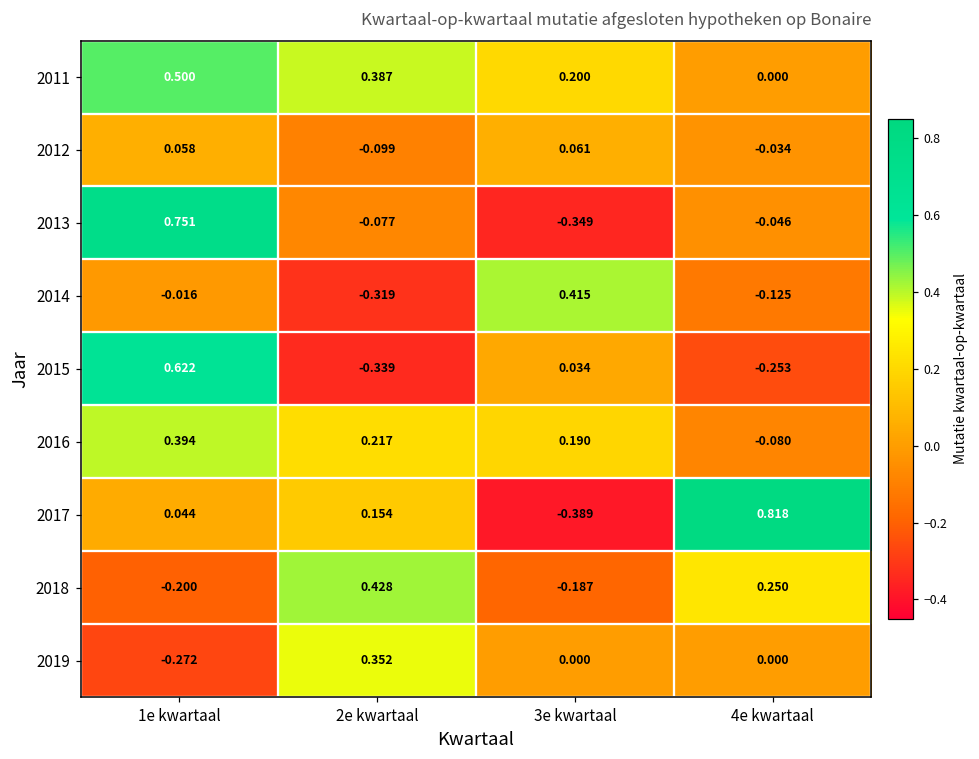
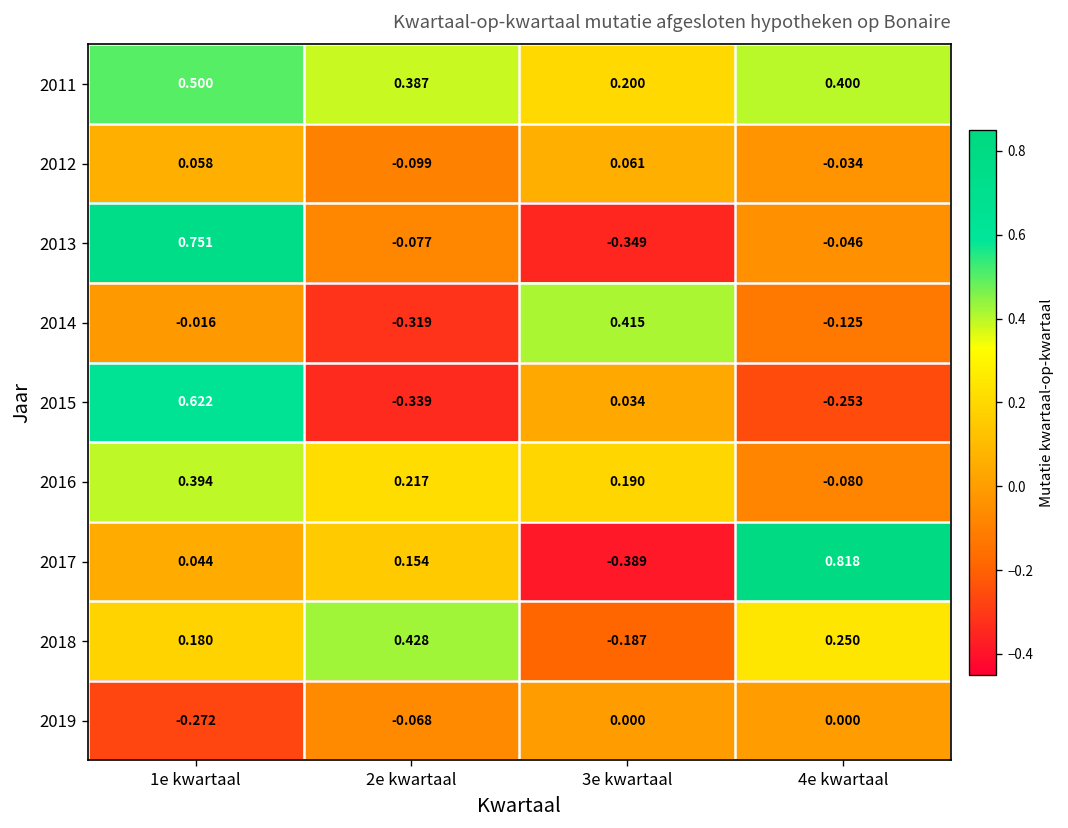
  {
    "2011": {
      "1e kwartaal": 0.500,
      "2e kwartaal": 0.387,
      "3e kwartaal": 0.200,
-     "4e kwartaal": 0.000
+     "4e kwartaal": 0.400
    },
    "2012": {
      "1e kwartaal": 0.058,
      "2e kwartaal": -0.099,
      "3e kwartaal": 0.061,
      "4e kwartaal": -0.034
    },
    "2013": {
      "1e kwartaal": 0.751,
      "2e kwartaal": -0.077,
      "3e kwartaal": -0.349,
      "4e kwartaal": -0.046
    },
    "2014": {
      "1e kwartaal": -0.016,
      "2e kwartaal": -0.319,
      "3e kwartaal": 0.415,
      "4e kwartaal": -0.125
    },
    "2015": {
      "1e kwartaal": 0.622,
      "2e kwartaal": -0.339,
      "3e kwartaal": 0.034,
      "4e kwartaal": -0.253
    },
    "2016": {
      "1e kwartaal": 0.394,
      "2e kwartaal": 0.217,
      "3e kwartaal": 0.190,
      "4e kwartaal": -0.080
    },
    "2017": {
      "1e kwartaal": 0.044,
      "2e kwartaal": 0.154,
      "3e kwartaal": -0.389,
      "4e kwartaal": 0.818
    },
    "2018": {
-     "1e kwartaal": -0.200,
+     "1e kwartaal": 0.180,
      "2e kwartaal": 0.428,
      "3e kwartaal": -0.187,
      "4e kwartaal": 0.250
    },
    "2019": {
      "1e kwartaal": -0.272,
-     "2e kwartaal": 0.352,
+     "2e kwartaal": -0.068,
      "3e kwartaal": 0.000,
      "4e kwartaal": 0.000
    }
  }
